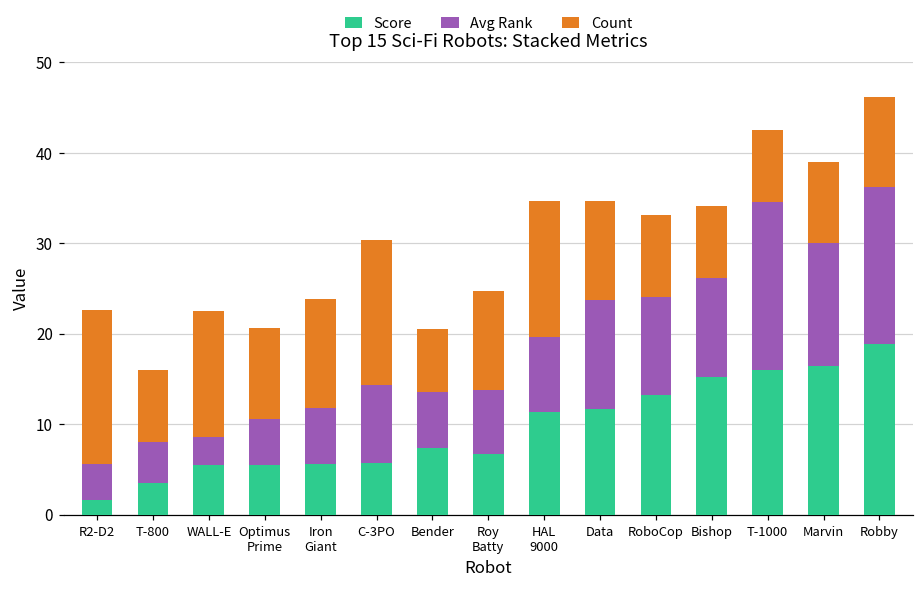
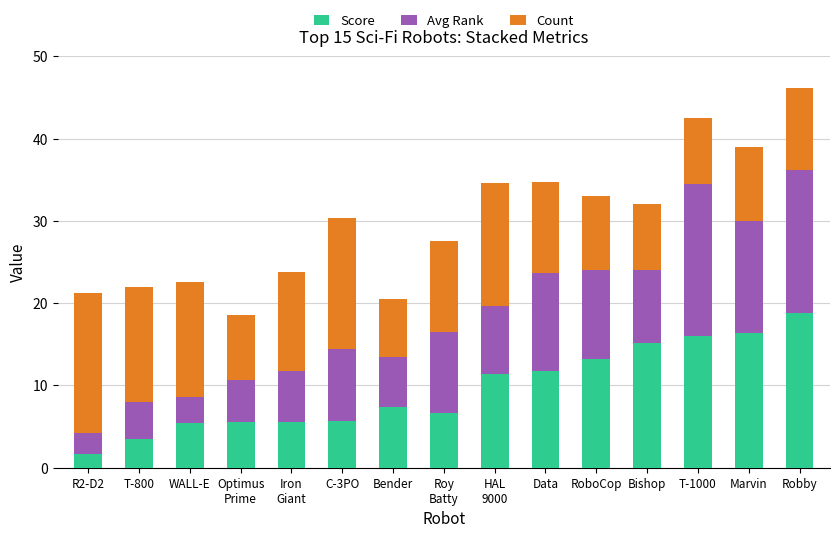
  {
    "Score": {
      "R2-D2": 2,
      "T-800": 3,
      "WALL-E": 5,
      "Optimus Prime": 6,
      "Iron Giant": 6,
      "C-3PO": 6,
      "Bender": 7,
      "Roy Batty": 7,
      "HAL 9000": 11,
      "Data": 12,
      "RoboCop": 13,
      "Bishop": 15,
      "T-1000": 16,
      "Marvin": 16,
      "Robby": 19
    },
    "Avg Rank": {
-     "R2-D2": 4,
+     "R2-D2": 3,
      "T-800": 5,
      "WALL-E": 3,
      "Optimus Prime": 5,
      "Iron Giant": 6,
      "C-3PO": 9,
      "Bender": 6,
-     "Roy Batty": 7,
+     "Roy Batty": 10,
      "HAL 9000": 8,
      "Data": 12,
      "RoboCop": 11,
-     "Bishop": 11,
+     "Bishop": 9,
      "T-1000": 18,
      "Marvin": 14,
      "Robby": 17
    },
    "Count": {
      "R2-D2": 17,
-     "T-800": 8,
+     "T-800": 14,
      "WALL-E": 14,
-     "Optimus Prime": 10,
+     "Optimus Prime": 8,
      "Iron Giant": 12,
      "C-3PO": 16,
      "Bender": 7,
      "Roy Batty": 11,
      "HAL 9000": 15,
      "Data": 11,
      "RoboCop": 9,
      "Bishop": 8,
      "T-1000": 8,
      "Marvin": 9,
      "Robby": 10
    }
  }
